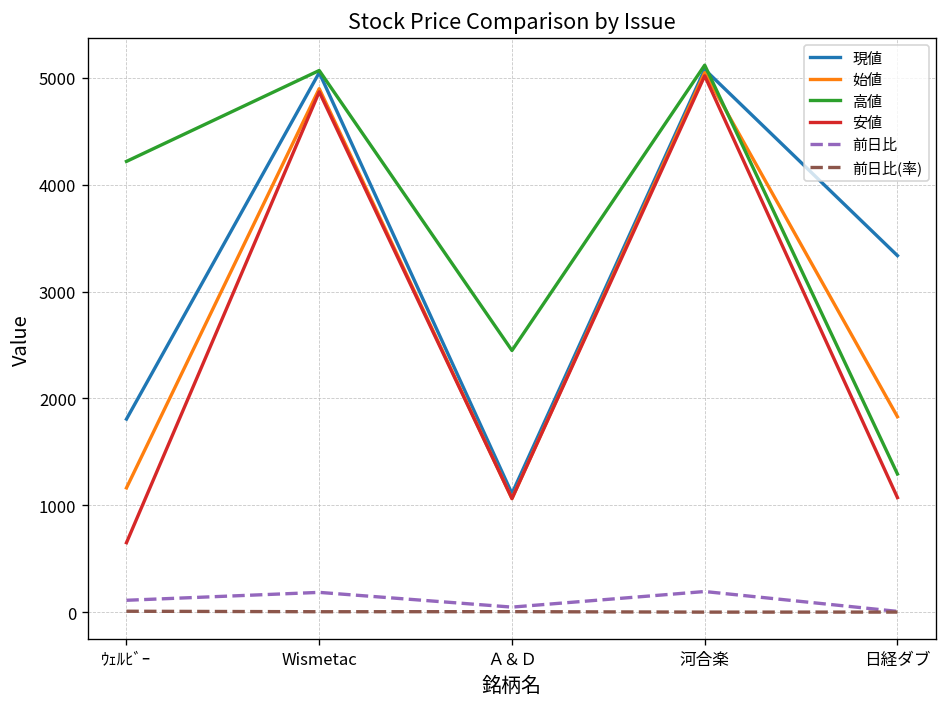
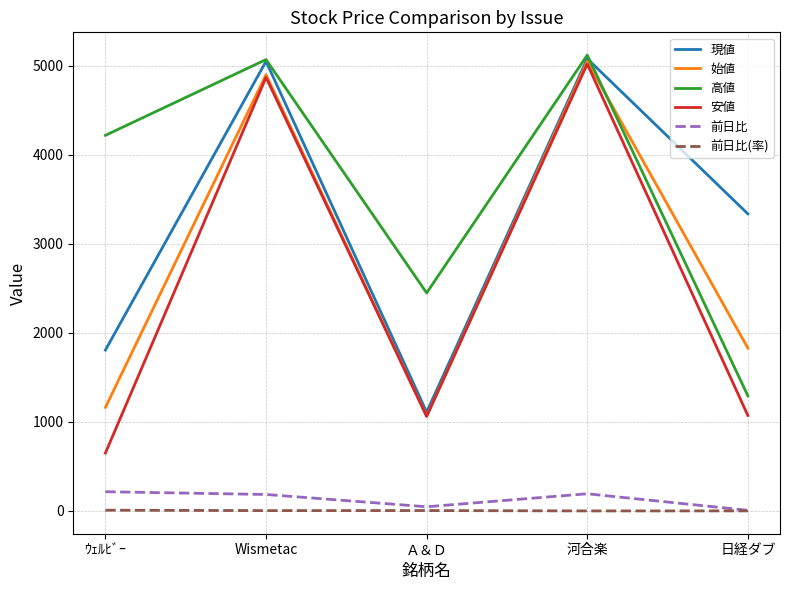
  {
    "現値": {
      "ｳｪﾙﾋﾞｰ": 1800,
      "Ａ＆Ｄ": 1100,
      "河合楽": 5100,
      "日経ダブ": 3300
    },
    "始値": {
      "ｳｪﾙﾋﾞｰ": 1200,
      "Wismetac": 4900,
      "河合楽": 5100,
      "日経ダブ": 1800
    },
    "高値": {
      "ｳｪﾙﾋﾞｰ": 4200,
      "Ａ＆Ｄ": 2400,
      "河合楽": 5100,
      "日経ダブ": 1300
    },
    "安値": {
      "ｳｪﾙﾋﾞｰ": 700,
      "Wismetac": 4900,
      "河合楽": 5000,
      "日経ダブ": 1100
    },
    "前日比": {
-     "ｳｪﾙﾋﾞｰ": 100,
+     "ｳｪﾙﾋﾞｰ": 200,
      "Wismetac": 200,
      "Ａ＆Ｄ": 0,
      "河合楽": 200
    },
    "前日比(率)": {
      "ｳｪﾙﾋﾞｰ": 0,
      "Wismetac": 0,
      "Ａ＆Ｄ": 0,
      "河合楽": 0
    }
  }
